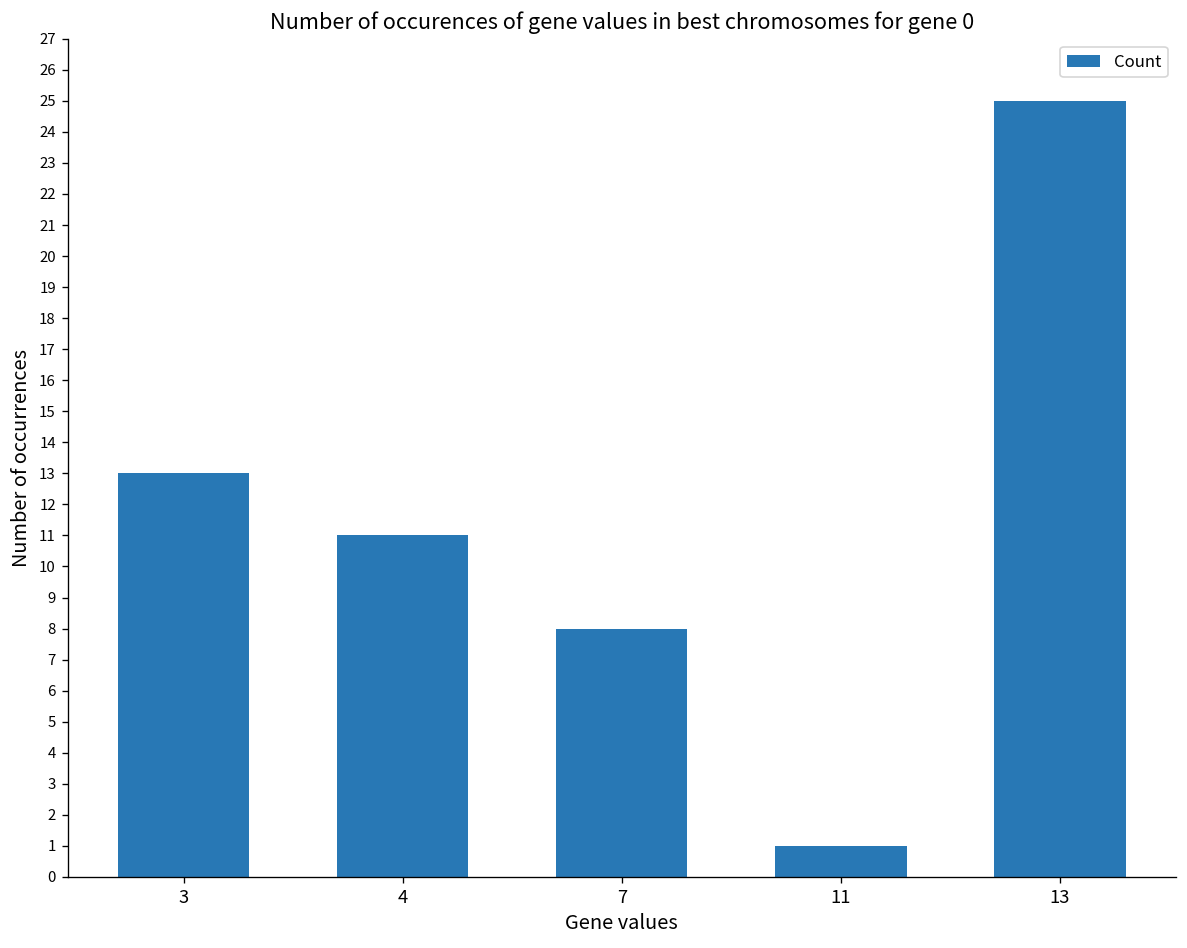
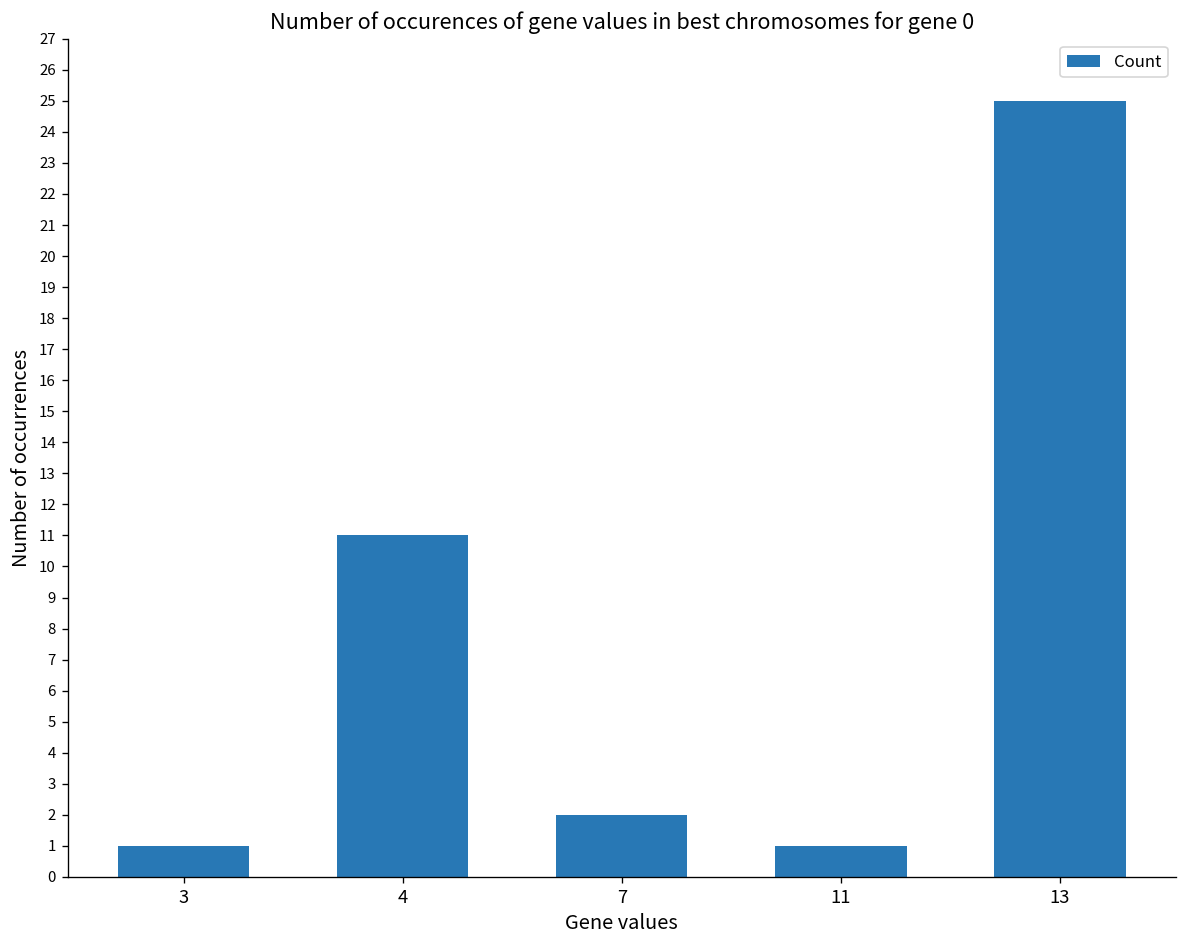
  {
-   "3": 13,
+   "3": 1,
    "4": 11,
-   "7": 8,
+   "7": 2,
    "11": 1,
    "13": 25
  }
